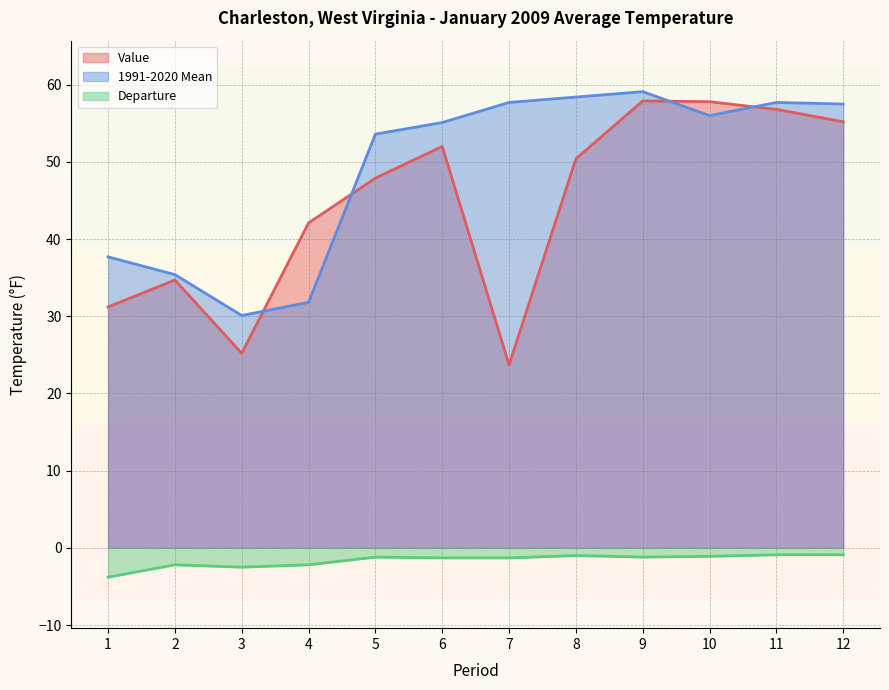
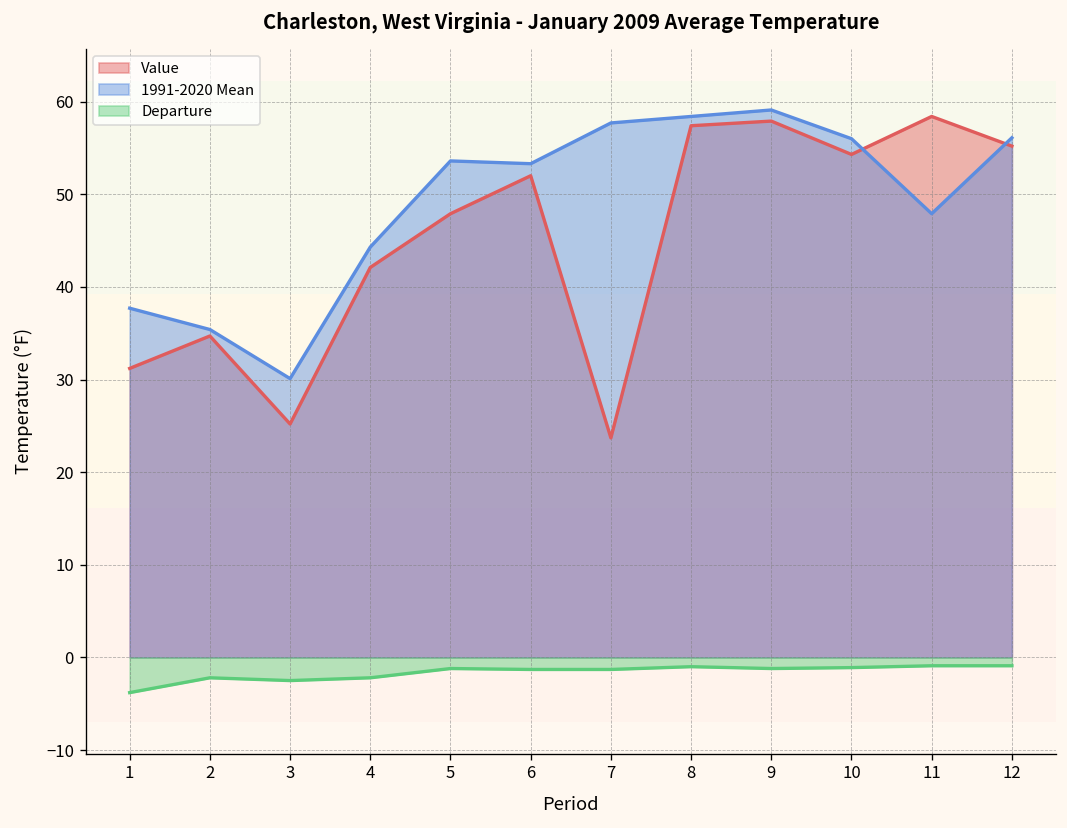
  {
    "Value": {
      "1": 31,
      "2": 35,
      "3": 25,
      "4": 42,
      "5": 48,
      "6": 52,
      "7": 24,
-     "8": 50,
+     "8": 57,
      "9": 58,
-     "10": 58,
-     "11": 57,
+     "10": 54,
+     "11": 58,
      "12": 55
    },
    "1991-2020 Mean": {
      "1": 38,
      "2": 35,
      "3": 30,
-     "4": 32,
+     "4": 44,
      "5": 54,
-     "6": 55,
+     "6": 53,
      "7": 58,
      "8": 58,
      "9": 59,
      "10": 56,
-     "11": 58,
-     "12": 58
+     "11": 48,
+     "12": 56
    }
  }
